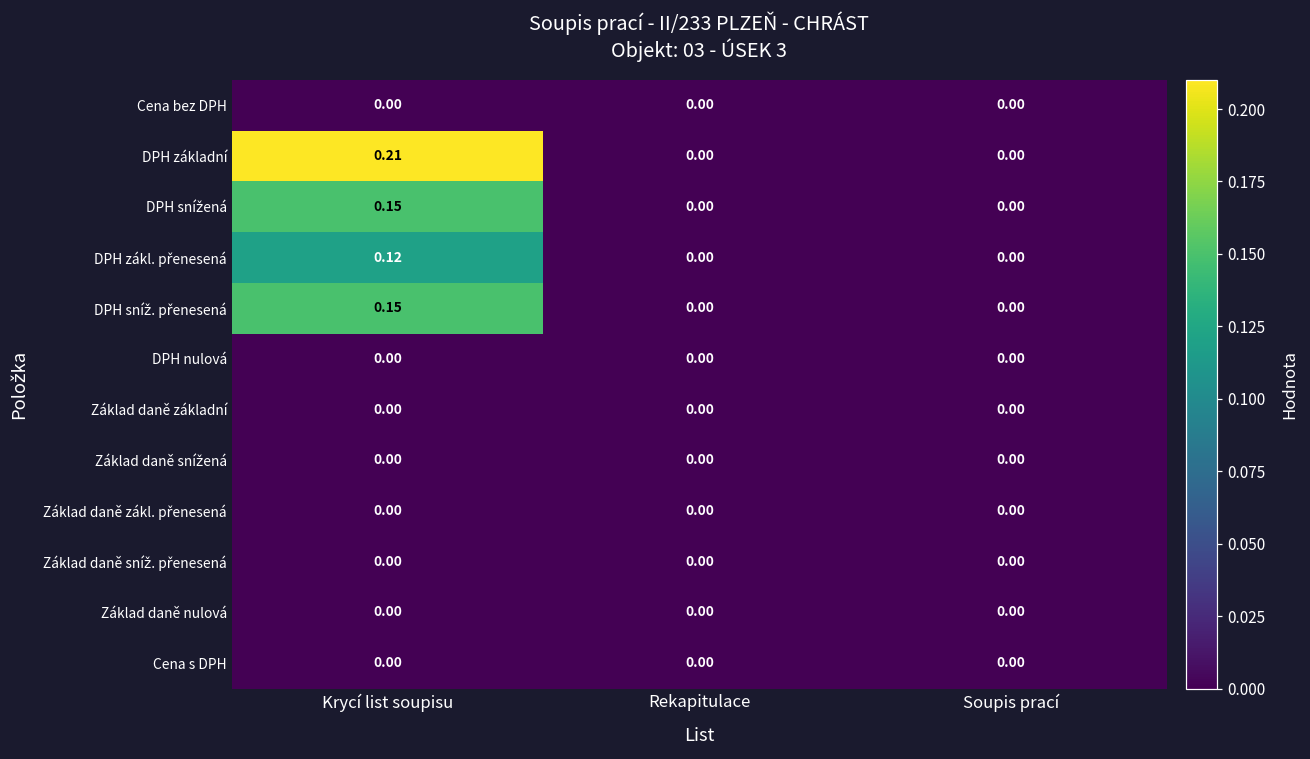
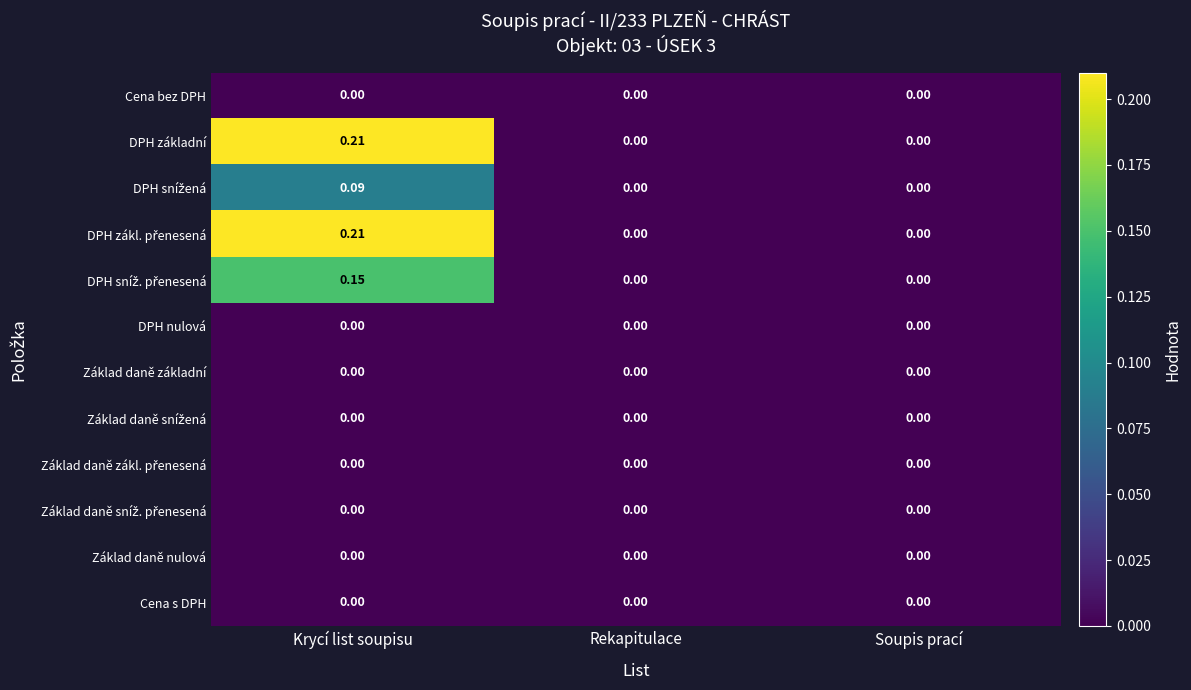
  {
    "Cena bez DPH": {
      "Krycí list soupisu": 0.00,
      "Rekapitulace": 0.00,
      "Soupis prací": 0.00
    },
    "DPH základní": {
      "Krycí list soupisu": 0.21,
      "Rekapitulace": 0.00,
      "Soupis prací": 0.00
    },
    "DPH snížená": {
-     "Krycí list soupisu": 0.15,
+     "Krycí list soupisu": 0.09,
      "Rekapitulace": 0.00,
      "Soupis prací": 0.00
    },
    "DPH zákl. přenesená": {
-     "Krycí list soupisu": 0.12,
+     "Krycí list soupisu": 0.21,
      "Rekapitulace": 0.00,
      "Soupis prací": 0.00
    },
    "DPH sníž. přenesená": {
      "Krycí list soupisu": 0.15,
      "Rekapitulace": 0.00,
      "Soupis prací": 0.00
    },
    "DPH nulová": {
      "Krycí list soupisu": 0.00,
      "Rekapitulace": 0.00,
      "Soupis prací": 0.00
    },
    "Základ daně základní": {
      "Krycí list soupisu": 0.00,
      "Rekapitulace": 0.00,
      "Soupis prací": 0.00
    },
    "Základ daně snížená": {
      "Krycí list soupisu": 0.00,
      "Rekapitulace": 0.00,
      "Soupis prací": 0.00
    },
    "Základ daně zákl. přenesená": {
      "Krycí list soupisu": 0.00,
      "Rekapitulace": 0.00,
      "Soupis prací": 0.00
    },
    "Základ daně sníž. přenesená": {
      "Krycí list soupisu": 0.00,
      "Rekapitulace": 0.00,
      "Soupis prací": 0.00
    },
    "Základ daně nulová": {
      "Krycí list soupisu": 0.00,
      "Rekapitulace": 0.00,
      "Soupis prací": 0.00
    },
    "Cena s DPH": {
      "Krycí list soupisu": 0.00,
      "Rekapitulace": 0.00,
      "Soupis prací": 0.00
    }
  }
